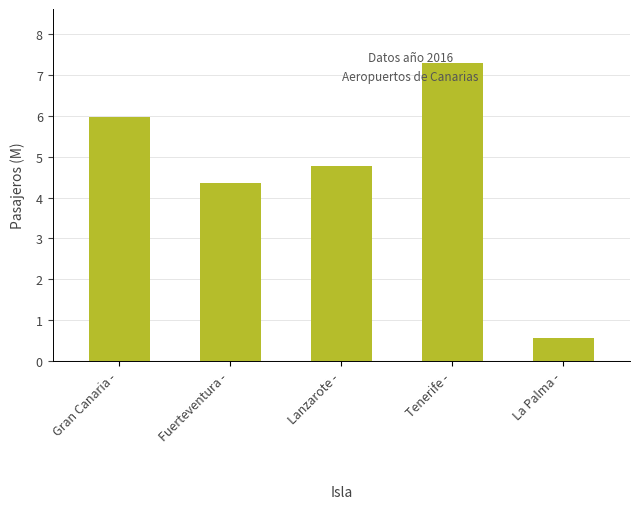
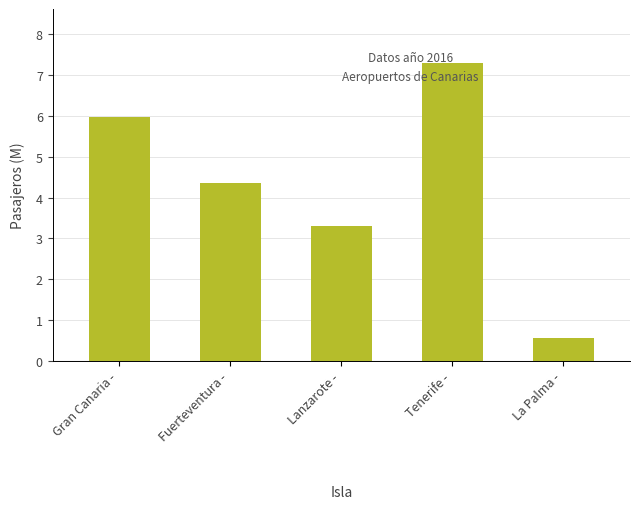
  {
    "Gran Canaria -": 6.0,
    "Fuerteventura -": 4.4,
-   "Lanzarote -": 4.8,
+   "Lanzarote -": 3.3,
    "La Palma -": 0.6
  }
